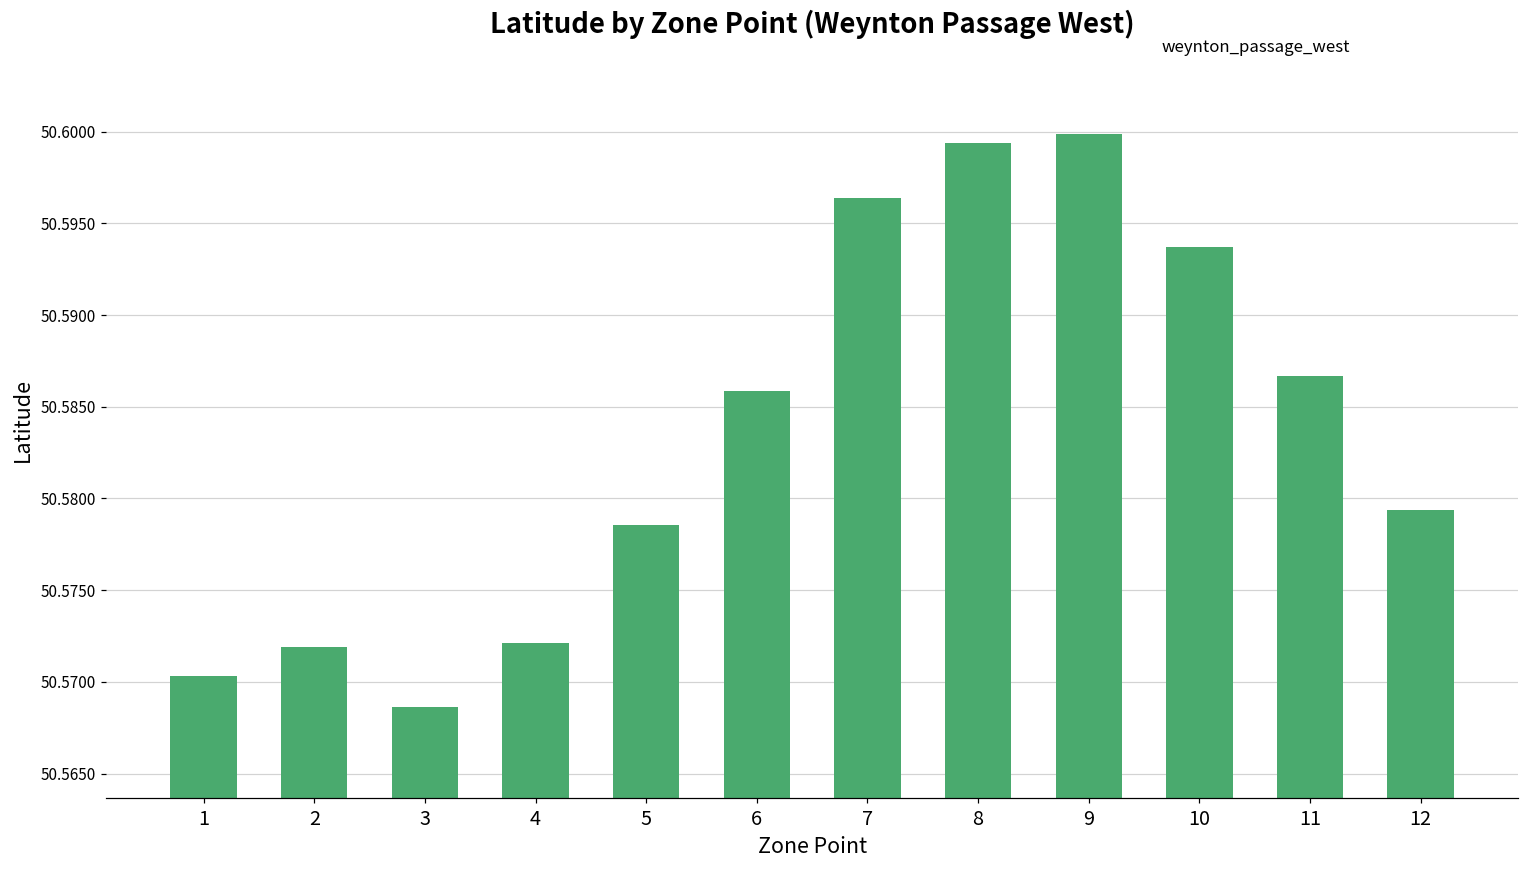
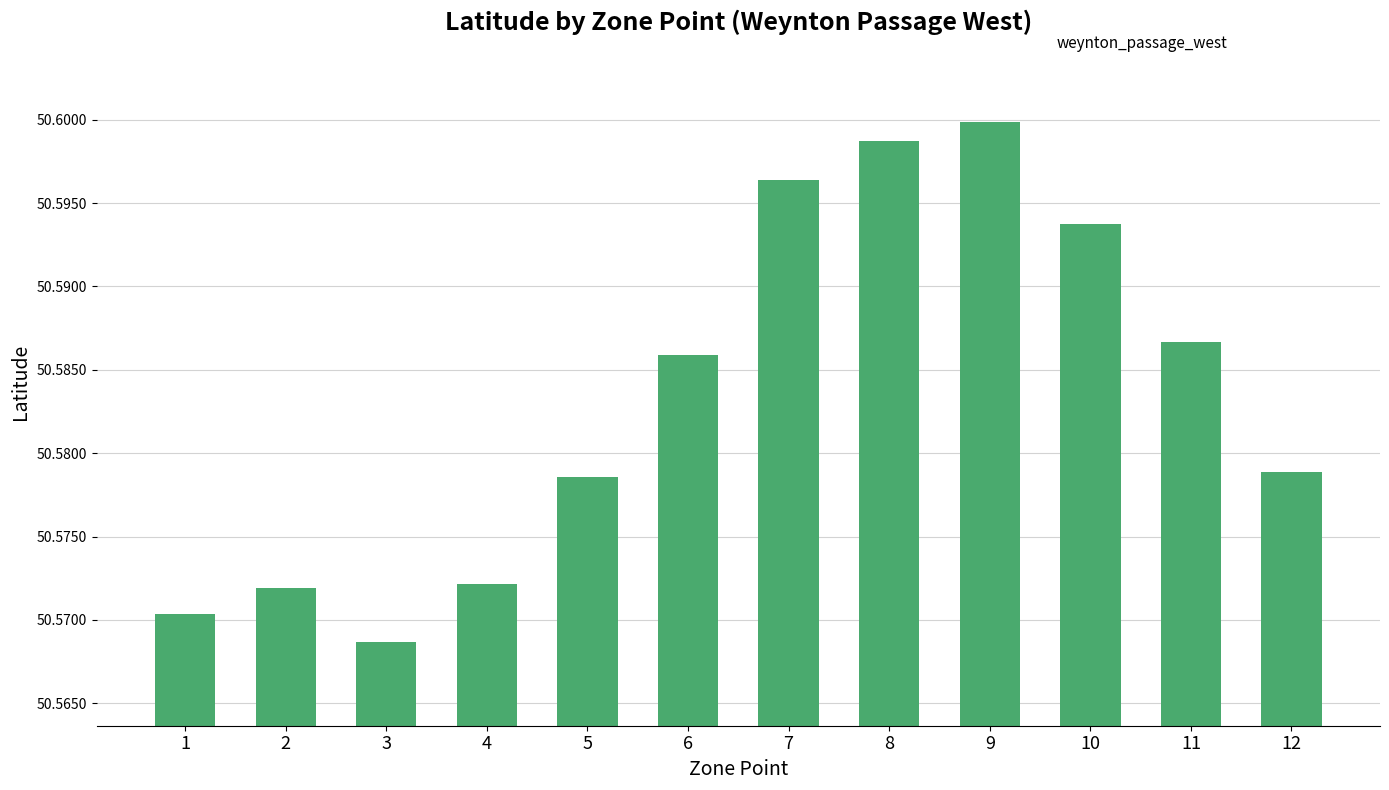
  {
    "1": 50.5703,
    "2": 50.5719,
    "3": 50.5687,
    "4": 50.5721,
    "5": 50.5786,
    "6": 50.5859,
    "7": 50.5964,
-   "8": 50.5994,
+   "8": 50.5987,
    "9": 50.5999,
    "10": 50.5937,
    "11": 50.5867,
-   "12": 50.5794
+   "12": 50.5789
  }
